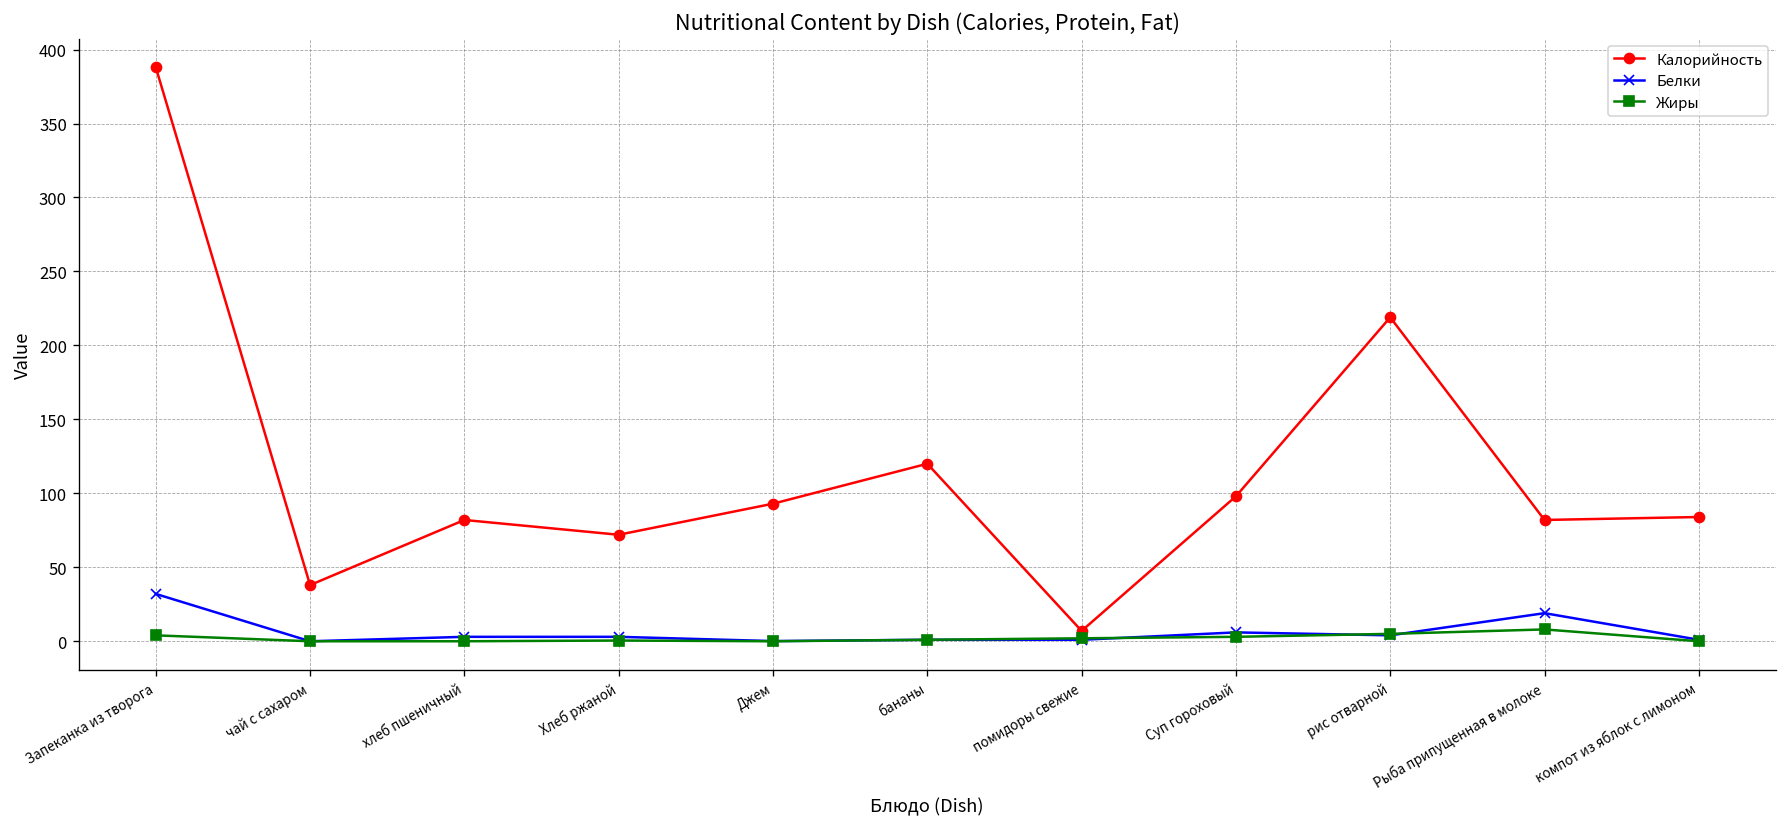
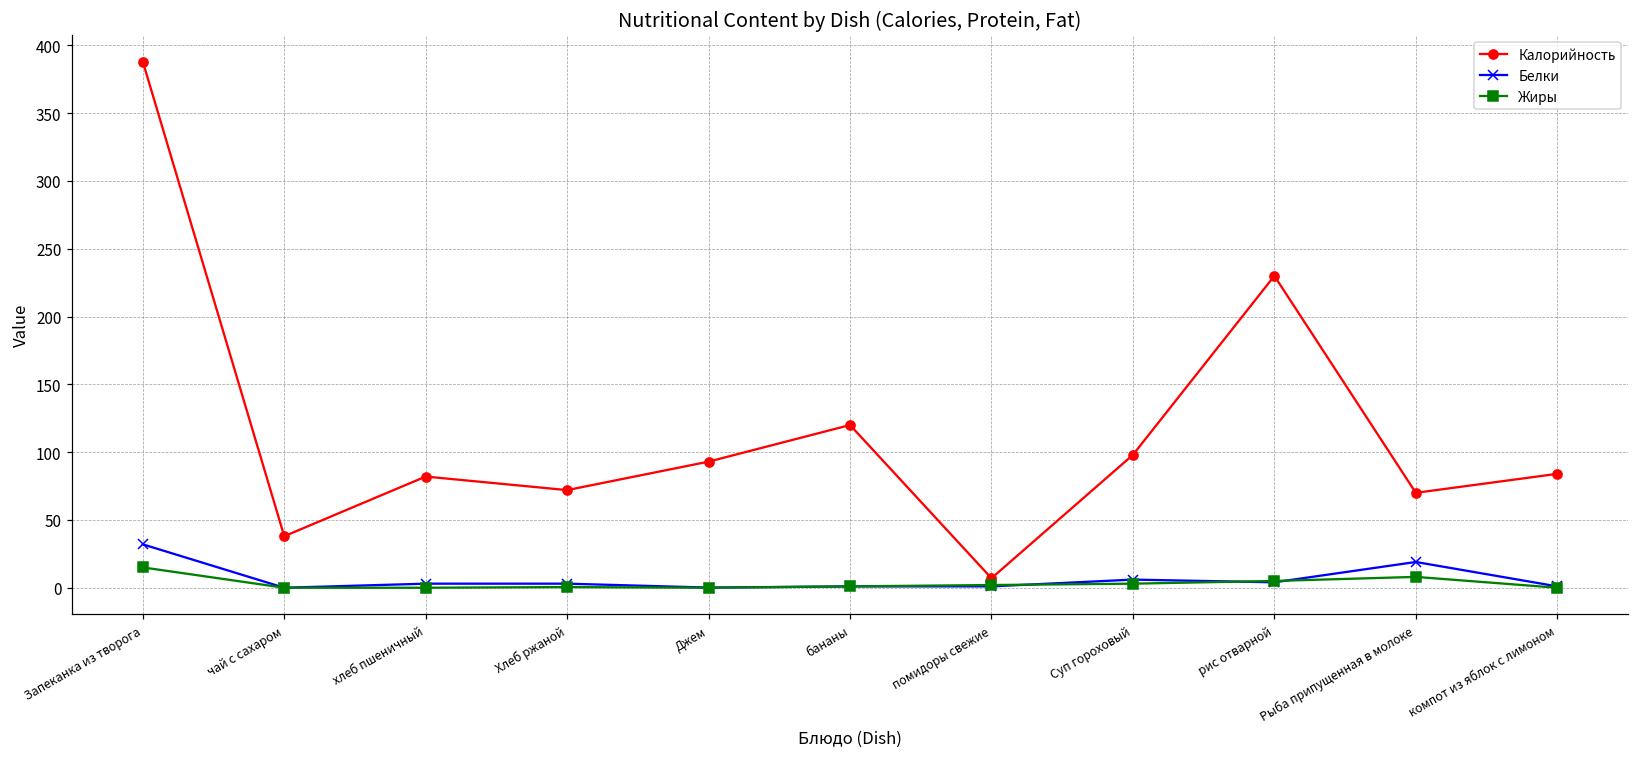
  {
    "Калорийность": {
      "Запеканка из творога": 388,
      "чай с сахаром": 38,
      "хлеб пшеничный": 82,
      "Хлеб ржаной": 72,
      "Джем": 93,
      "бананы": 120,
      "помидоры свежие": 7,
      "Суп гороховый": 98,
-     "рис отварной": 219,
-     "Рыба припущенная в молоке": 82,
+     "рис отварной": 230,
+     "Рыба припущенная в молоке": 70,
      "компот из яблок с лимоном": 84
    },
    "Белки": {
      "Запеканка из творога": 32,
      "хлеб пшеничный": 3,
      "Хлеб ржаной": 3,
      "Суп гороховый": 6,
      "Рыба припущенная в молоке": 19
    },
    "Жиры": {
-     "Запеканка из творога": 4,
+     "Запеканка из творога": 15,
      "хлеб пшеничный": 0,
      "Хлеб ржаной": 1,
      "Суп гороховый": 3,
      "Рыба припущенная в молоке": 8
    }
  }
